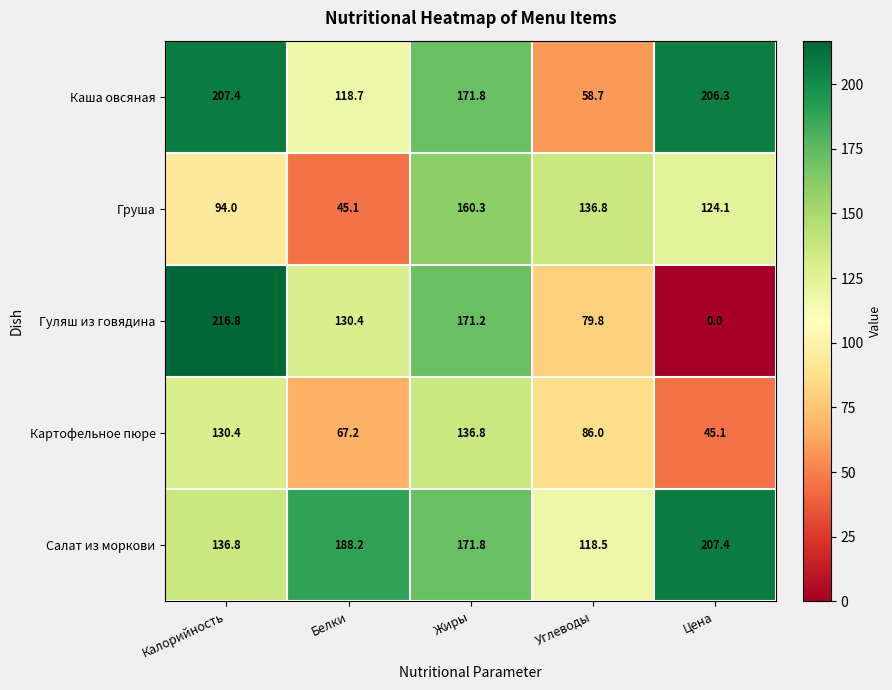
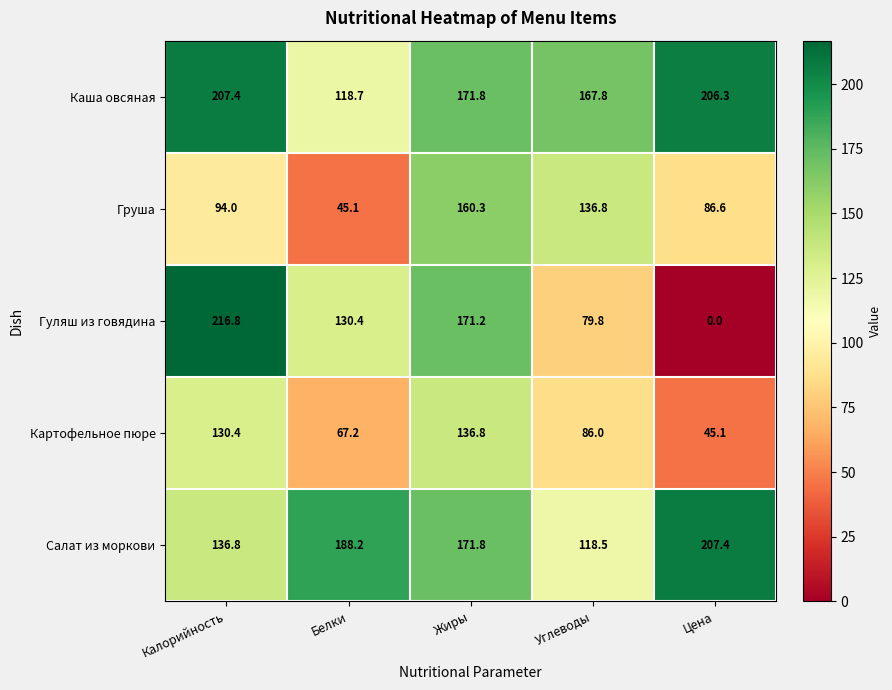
  {
    "Каша овсяная": {
      "Калорийность": 207.4,
      "Белки": 118.7,
      "Жиры": 171.8,
-     "Углеводы": 58.7,
+     "Углеводы": 167.8,
      "Цена": 206.3
    },
    "Груша": {
      "Калорийность": 94.0,
      "Белки": 45.1,
      "Жиры": 160.3,
      "Углеводы": 136.8,
-     "Цена": 124.1
+     "Цена": 86.6
    },
    "Гуляш из говядина": {
      "Калорийность": 216.8,
      "Белки": 130.4,
      "Жиры": 171.2,
      "Углеводы": 79.8,
      "Цена": 0.0
    },
    "Картофельное пюре": {
      "Калорийность": 130.4,
      "Белки": 67.2,
      "Жиры": 136.8,
      "Углеводы": 86.0,
      "Цена": 45.1
    },
    "Салат из моркови": {
      "Калорийность": 136.8,
      "Белки": 188.2,
      "Жиры": 171.8,
      "Углеводы": 118.5,
      "Цена": 207.4
    }
  }
